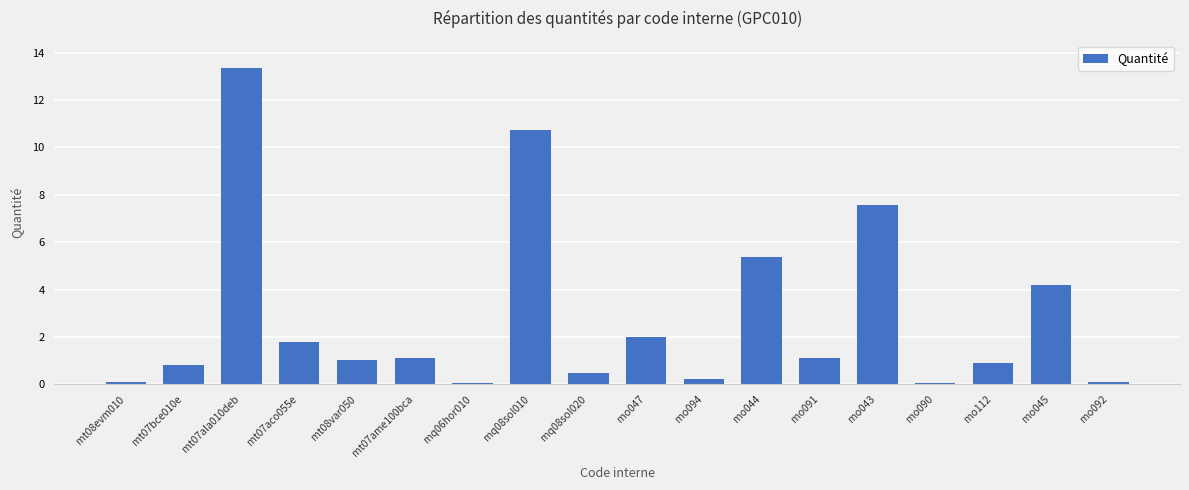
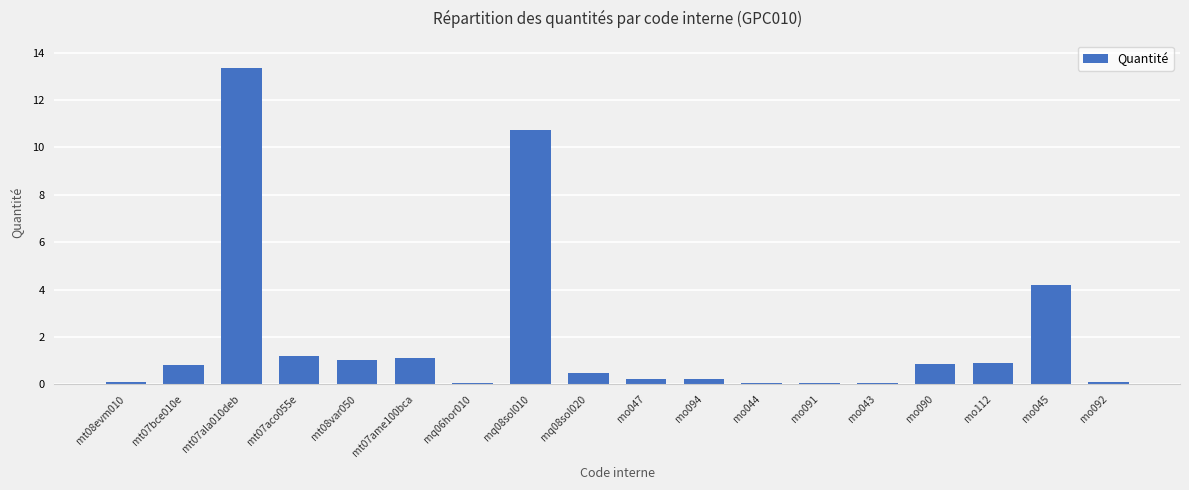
  {
    "mt07bce010e": 0.8,
    "mt07ala010deb": 13.4,
-   "mt07aco055e": 1.8,
+   "mt07aco055e": 1.2,
    "mt08var050": 1.0,
    "mt07ame100bca": 1.1,
    "mq08sol010": 10.7,
    "mq08sol020": 0.5,
-   "mo047": 2.0,
+   "mo047": 0.2,
    "mo094": 0.2,
-   "mo044": 5.4,
-   "mo091": 1.1,
-   "mo043": 7.6,
-   "mo090": 0.1,
+   "mo044": 0.1,
+   "mo091": 0.1,
+   "mo043": 0.1,
+   "mo090": 0.8,
    "mo112": 0.9,
    "mo045": 4.2,
    "mo092": 0.1
  }
